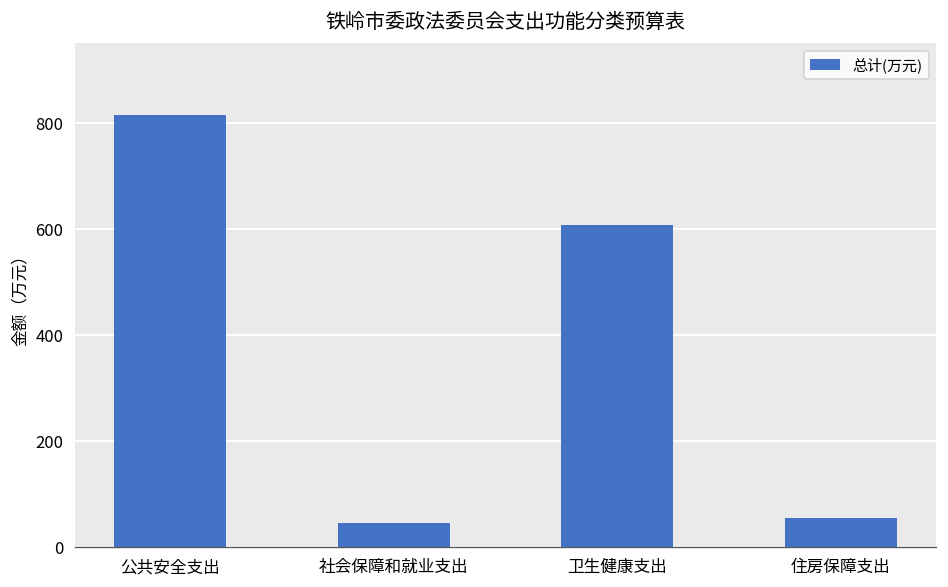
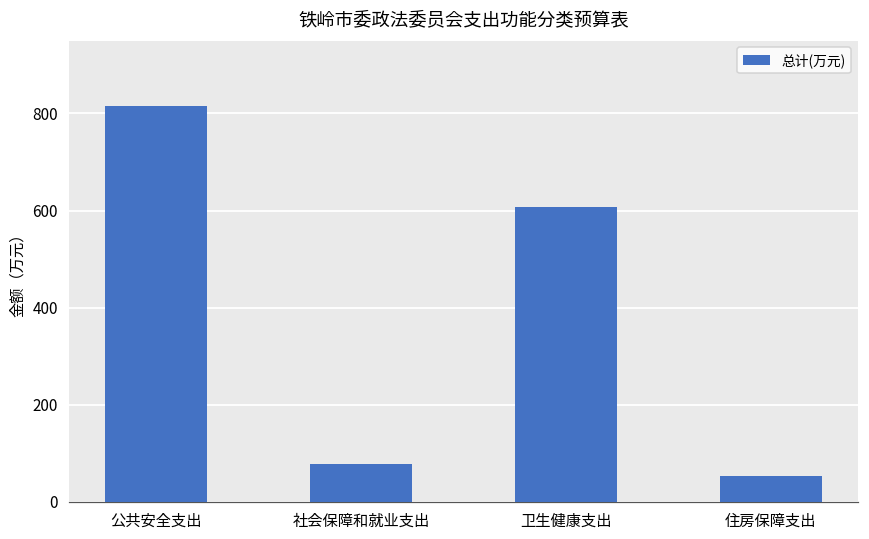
  {
    "公共安全支出": 810,
-   "社会保障和就业支出": 40,
+   "社会保障和就业支出": 80,
    "卫生健康支出": 610,
    "住房保障支出": 50
  }
